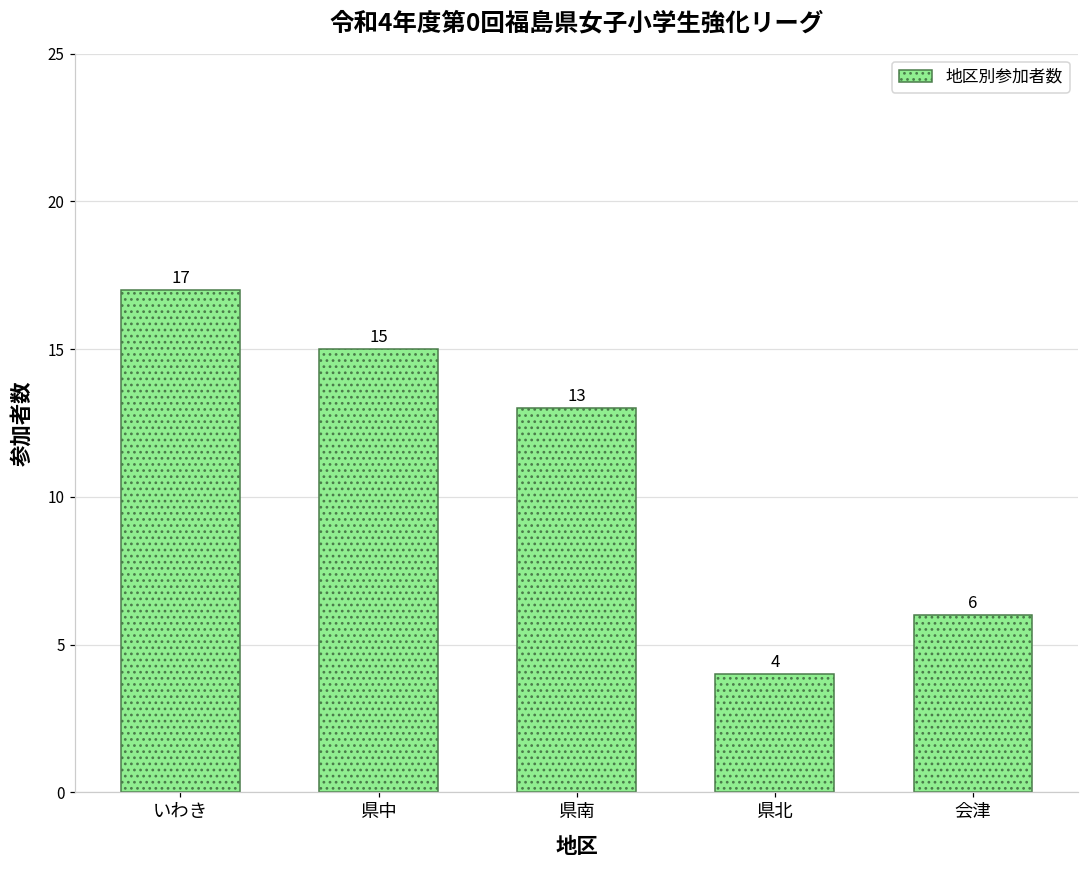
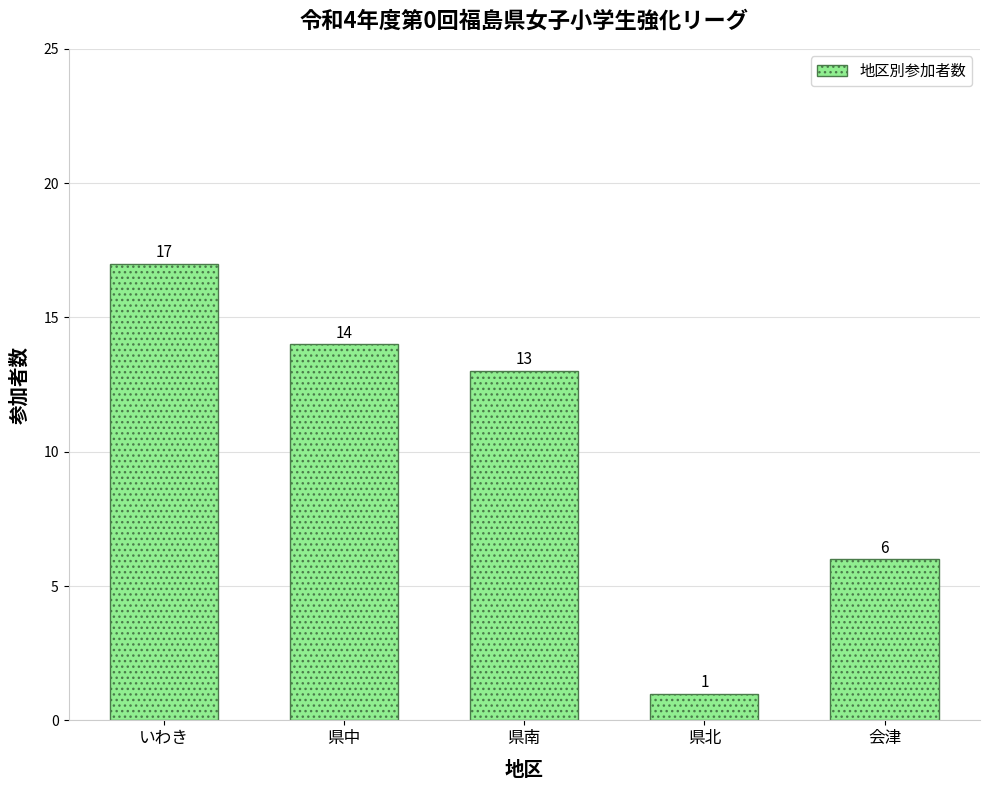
  {
    "いわき": 17,
-   "県中": 15,
+   "県中": 14,
    "県南": 13,
-   "県北": 4,
+   "県北": 1,
    "会津": 6
  }
